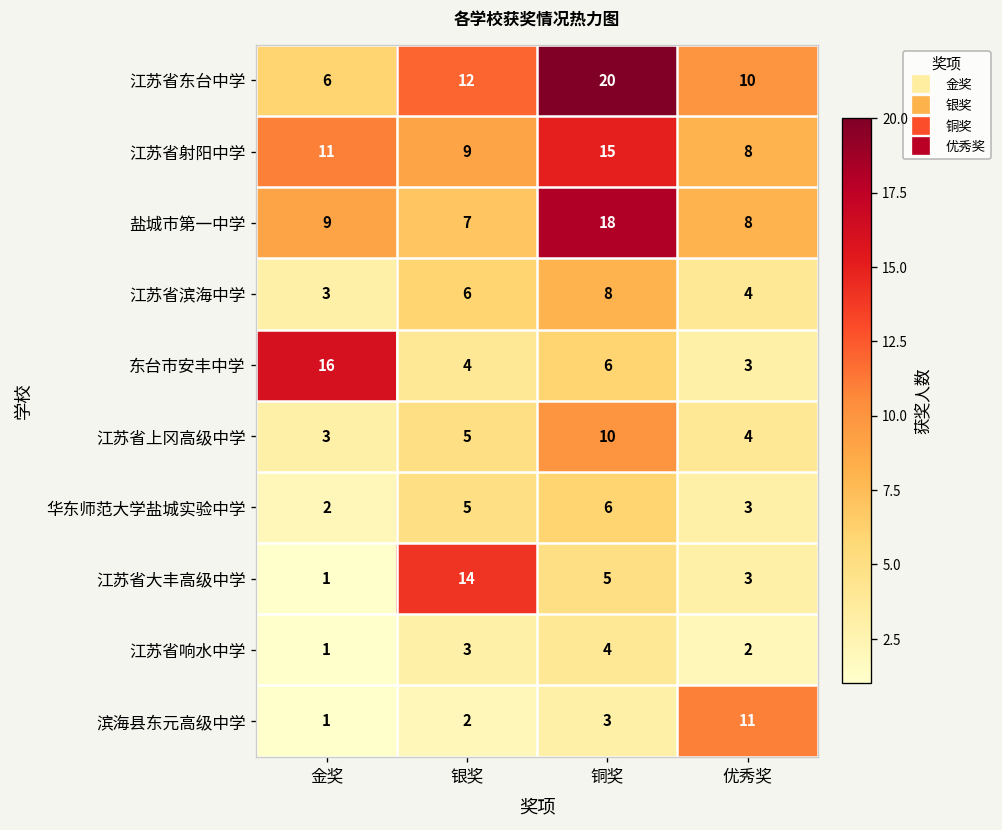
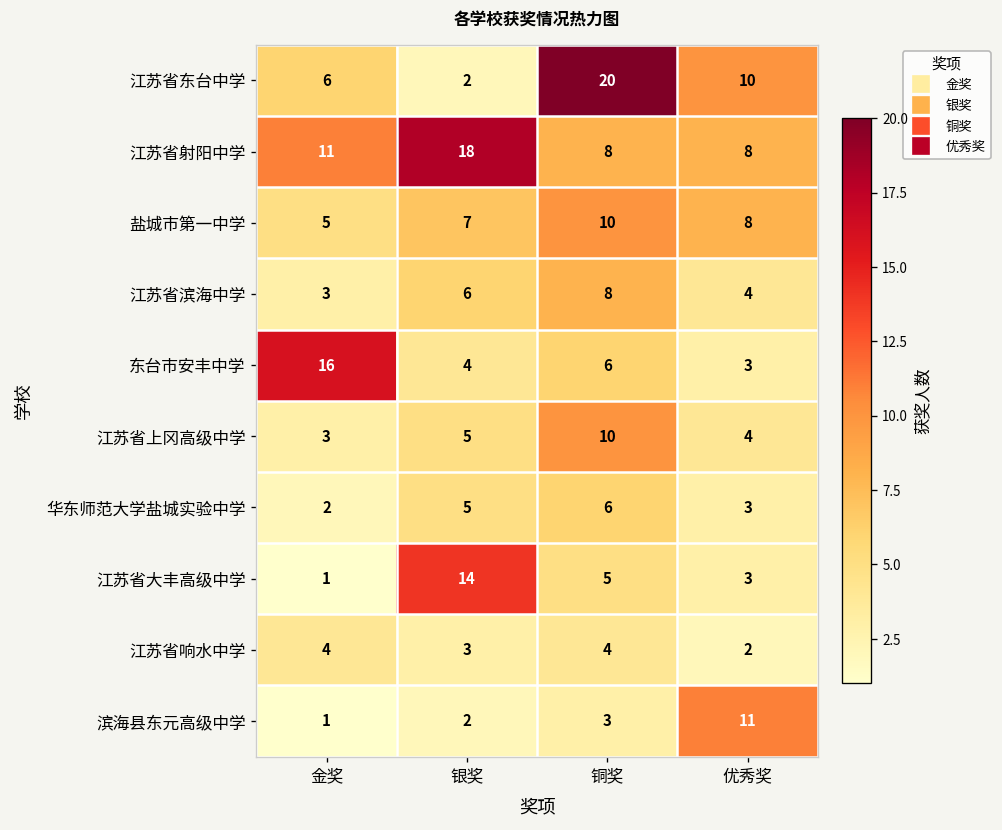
  {
    "江苏省东台中学": {
      "金奖": 6,
-     "银奖": 12,
+     "银奖": 2,
      "铜奖": 20,
      "优秀奖": 10
    },
    "江苏省射阳中学": {
      "金奖": 11,
-     "银奖": 9,
-     "铜奖": 15,
+     "银奖": 18,
+     "铜奖": 8,
      "优秀奖": 8
    },
    "盐城市第一中学": {
-     "金奖": 9,
+     "金奖": 5,
      "银奖": 7,
-     "铜奖": 18,
+     "铜奖": 10,
      "优秀奖": 8
    },
    "江苏省滨海中学": {
      "金奖": 3,
      "银奖": 6,
      "铜奖": 8,
      "优秀奖": 4
    },
    "东台市安丰中学": {
      "金奖": 16,
      "银奖": 4,
      "铜奖": 6,
      "优秀奖": 3
    },
    "江苏省上冈高级中学": {
      "金奖": 3,
      "银奖": 5,
      "铜奖": 10,
      "优秀奖": 4
    },
    "华东师范大学盐城实验中学": {
      "金奖": 2,
      "银奖": 5,
      "铜奖": 6,
      "优秀奖": 3
    },
    "江苏省大丰高级中学": {
      "金奖": 1,
      "银奖": 14,
      "铜奖": 5,
      "优秀奖": 3
    },
    "江苏省响水中学": {
-     "金奖": 1,
+     "金奖": 4,
      "银奖": 3,
      "铜奖": 4,
      "优秀奖": 2
    },
    "滨海县东元高级中学": {
      "金奖": 1,
      "银奖": 2,
      "铜奖": 3,
      "优秀奖": 11
    }
  }
